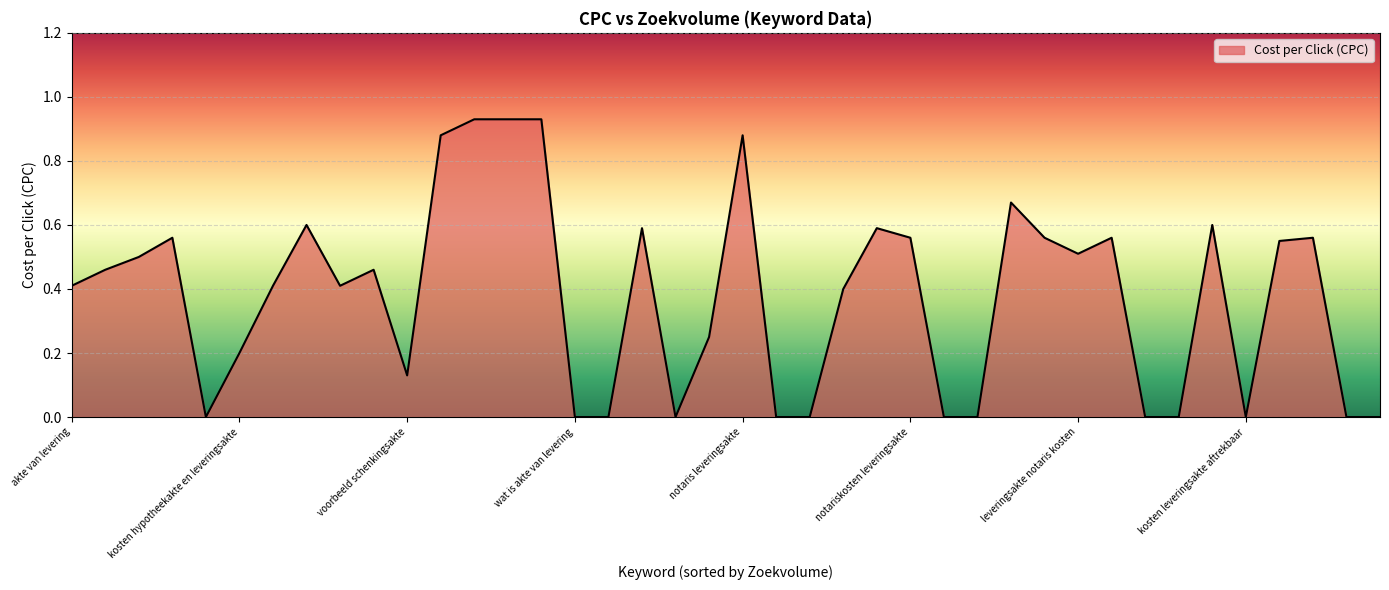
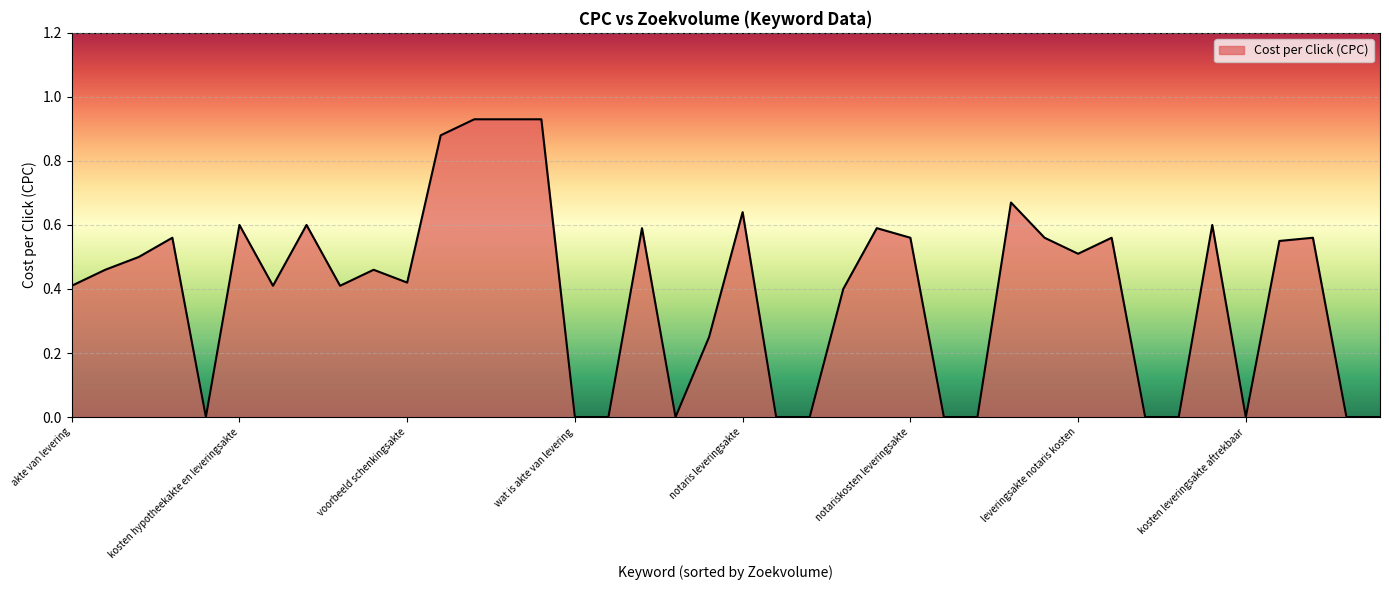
  {
    "akte van levering": 0.41,
-   "kosten hypotheekakte en leveringsakte": 0.2,
-   "voorbeeld schenkingsakte": 0.13,
+   "kosten hypotheekakte en leveringsakte": 0.6,
+   "voorbeeld schenkingsakte": 0.42,
    "wat is akte van levering": 0.00,
-   "notaris leveringsakte": 0.88,
+   "notaris leveringsakte": 0.64,
    "notariskosten leveringsakte": 0.56,
    "leveringsakte notaris kosten": 0.51,
    "kosten leveringsakte aftrekbaar": 0.00
  }
